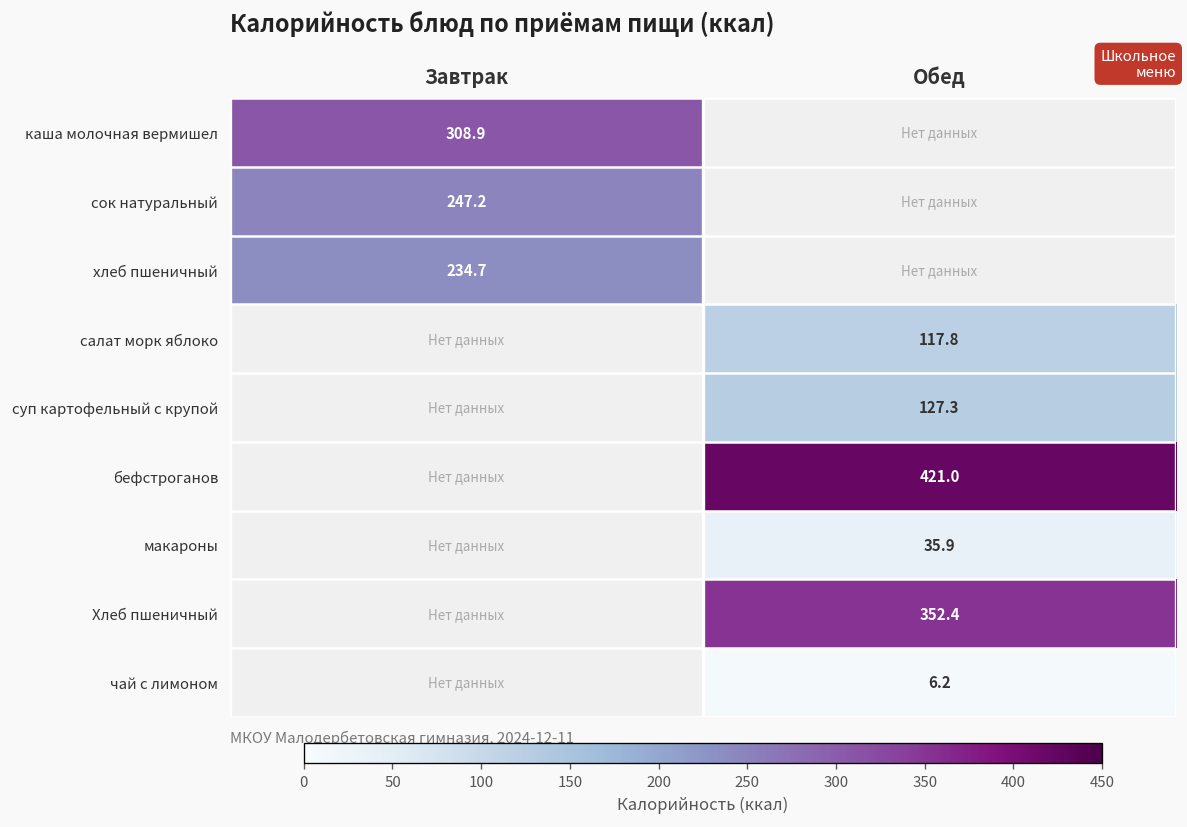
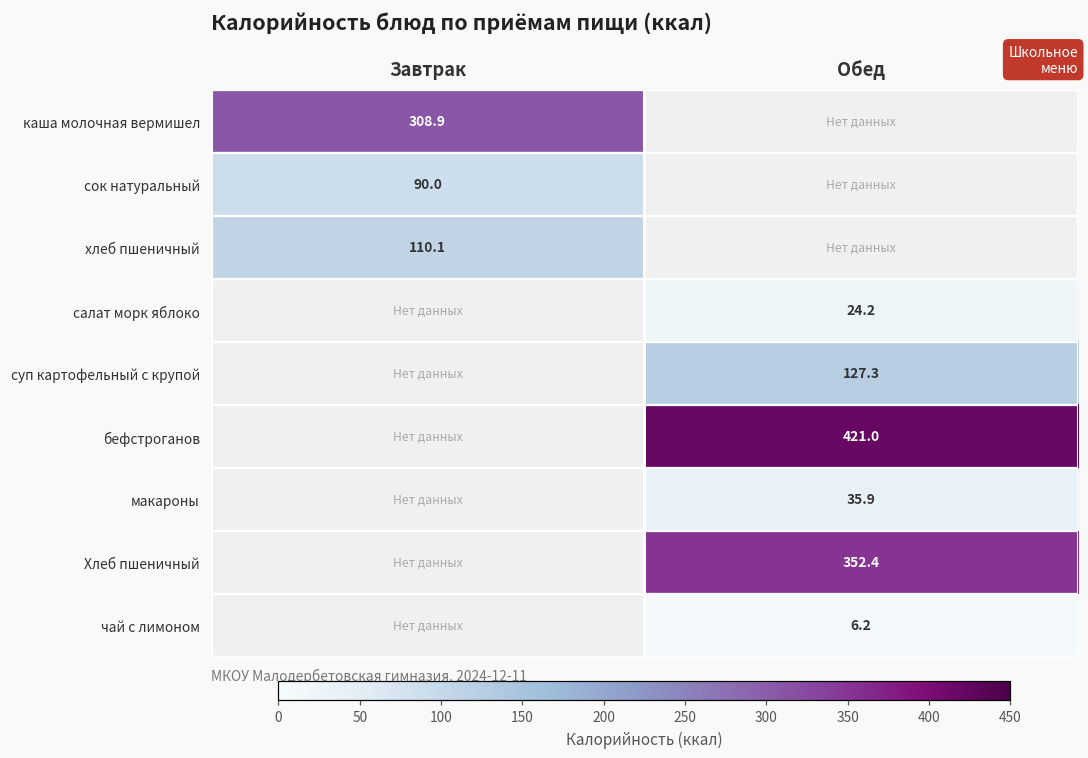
  {
    "каша молочная вермишел": {
      "Завтрак": 308.9
    },
    "сок натуральный": {
-     "Завтрак": 247.2
+     "Завтрак": 90.0
    },
    "хлеб пшеничный": {
-     "Завтрак": 234.7
+     "Завтрак": 110.1
    },
    "салат морк яблоко": {
-     "Обед": 117.8
+     "Обед": 24.2
    },
    "суп картофельный с крупой": {
      "Обед": 127.3
    },
    "бефстроганов": {
      "Обед": 421.0
    },
    "макароны": {
      "Обед": 35.9
    },
    "Хлеб пшеничный": {
      "Обед": 352.4
    },
    "чай с лимоном": {
      "Обед": 6.2
    }
  }
